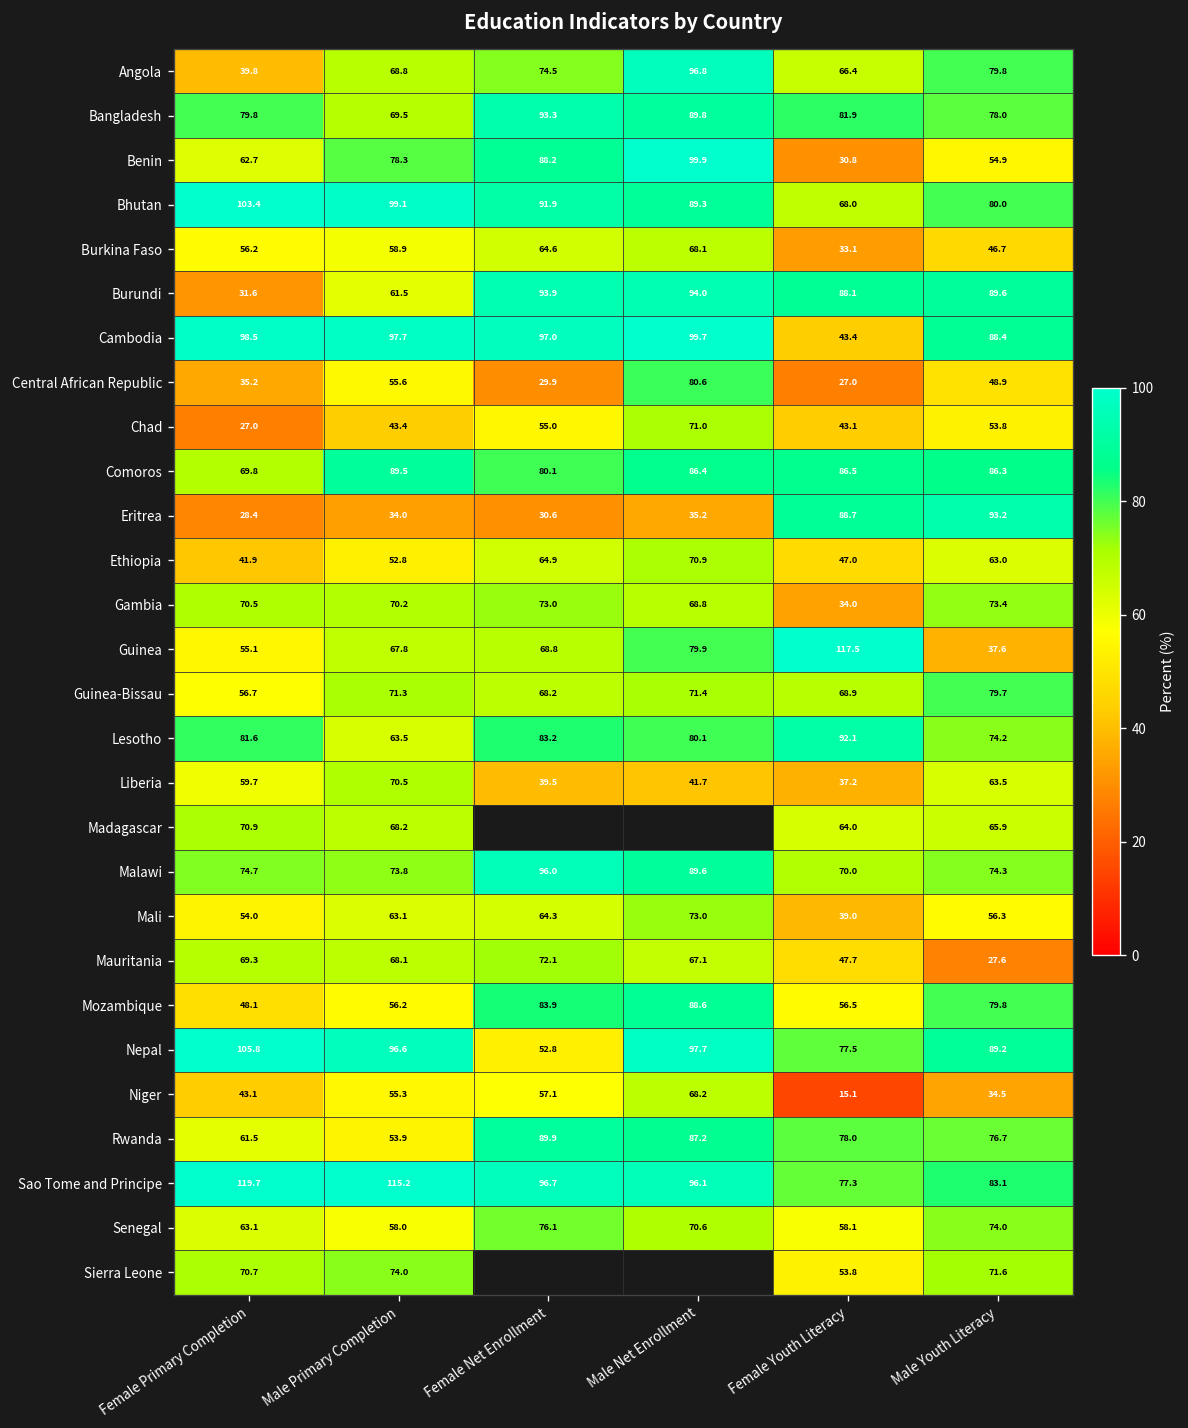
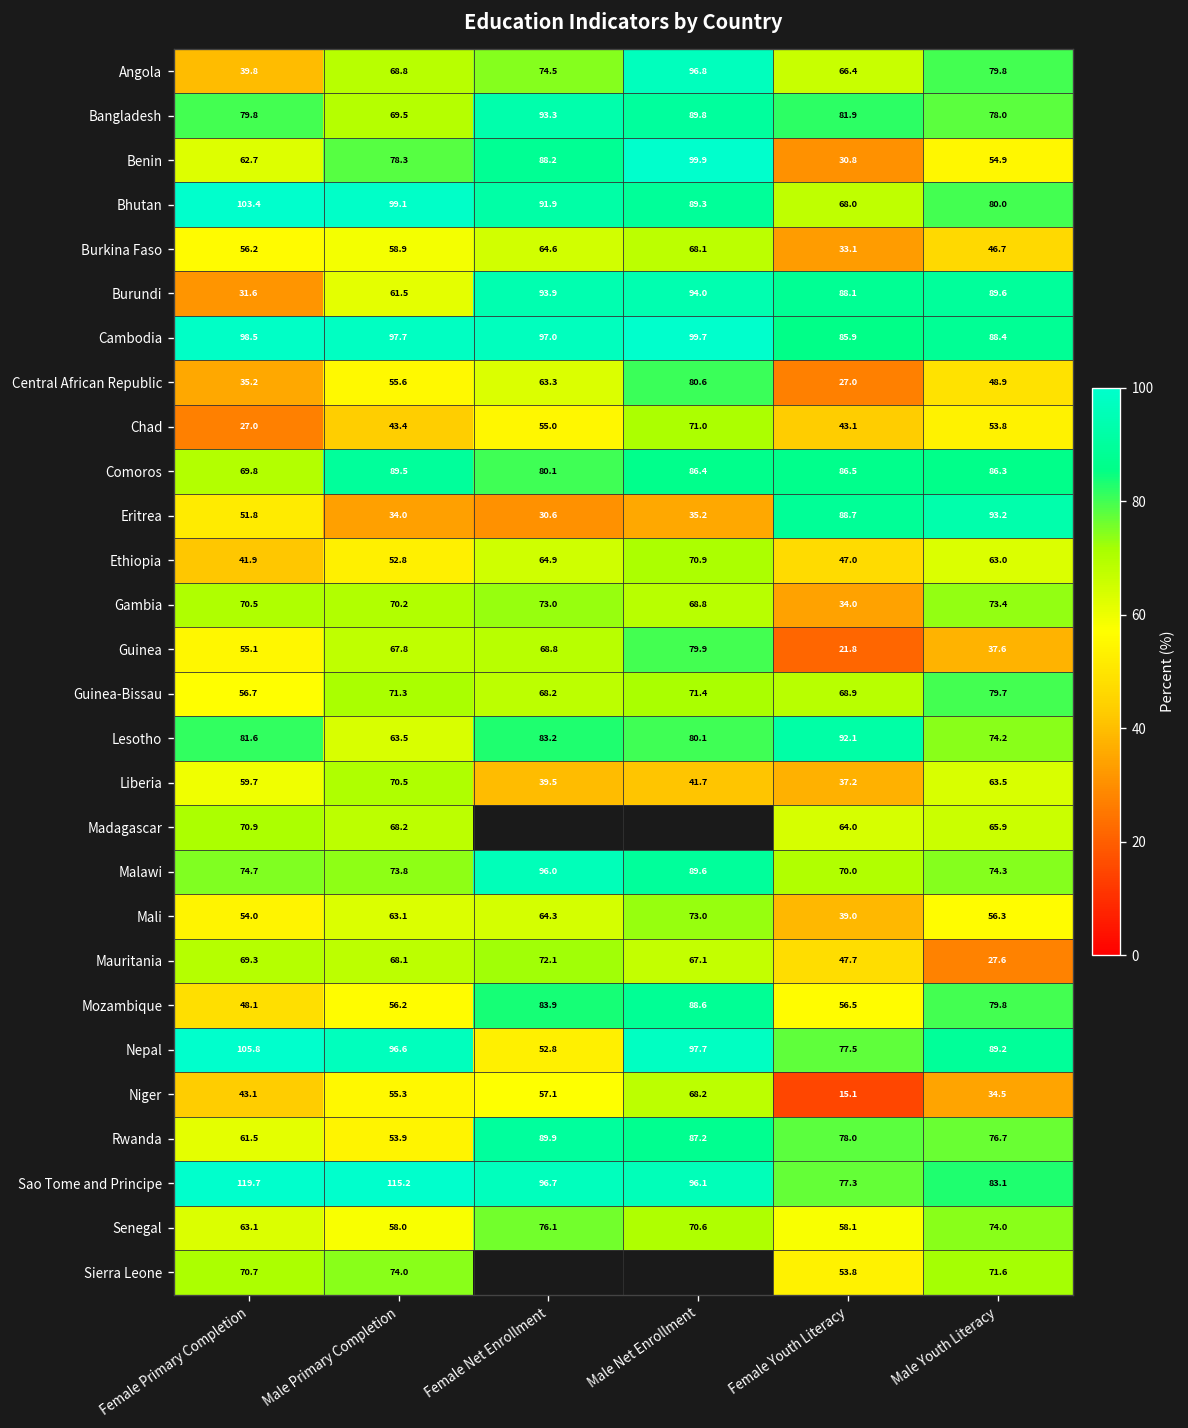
  {
    "Angola": {
      "Female Primary Completion": 39.8,
      "Male Primary Completion": 68.8,
      "Female Net Enrollment": 74.5,
      "Male Net Enrollment": 96.8,
      "Female Youth Literacy": 66.4,
      "Male Youth Literacy": 79.8
    },
    "Bangladesh": {
      "Female Primary Completion": 79.8,
      "Male Primary Completion": 69.5,
      "Female Net Enrollment": 93.3,
      "Male Net Enrollment": 89.8,
      "Female Youth Literacy": 81.9,
      "Male Youth Literacy": 78.0
    },
    "Benin": {
      "Female Primary Completion": 62.7,
      "Male Primary Completion": 78.3,
      "Female Net Enrollment": 88.2,
      "Male Net Enrollment": 99.9,
      "Female Youth Literacy": 30.8,
      "Male Youth Literacy": 54.9
    },
    "Bhutan": {
      "Female Primary Completion": 103.4,
      "Male Primary Completion": 99.1,
      "Female Net Enrollment": 91.9,
      "Male Net Enrollment": 89.3,
      "Female Youth Literacy": 68.0,
      "Male Youth Literacy": 80.0
    },
    "Burkina Faso": {
      "Female Primary Completion": 56.2,
      "Male Primary Completion": 58.9,
      "Female Net Enrollment": 64.6,
      "Male Net Enrollment": 68.1,
      "Female Youth Literacy": 33.1,
      "Male Youth Literacy": 46.7
    },
    "Burundi": {
      "Female Primary Completion": 31.6,
      "Male Primary Completion": 61.5,
      "Female Net Enrollment": 93.9,
      "Male Net Enrollment": 94.0,
      "Female Youth Literacy": 88.1,
      "Male Youth Literacy": 89.6
    },
    "Cambodia": {
      "Female Primary Completion": 98.5,
      "Male Primary Completion": 97.7,
      "Female Net Enrollment": 97.0,
      "Male Net Enrollment": 99.7,
-     "Female Youth Literacy": 43.4,
+     "Female Youth Literacy": 85.9,
      "Male Youth Literacy": 88.4
    },
    "Central African Republic": {
      "Female Primary Completion": 35.2,
      "Male Primary Completion": 55.6,
-     "Female Net Enrollment": 29.9,
+     "Female Net Enrollment": 63.3,
      "Male Net Enrollment": 80.6,
      "Female Youth Literacy": 27.0,
      "Male Youth Literacy": 48.9
    },
    "Chad": {
      "Female Primary Completion": 27.0,
      "Male Primary Completion": 43.4,
      "Female Net Enrollment": 55.0,
      "Male Net Enrollment": 71.0,
      "Female Youth Literacy": 43.1,
      "Male Youth Literacy": 53.8
    },
    "Comoros": {
      "Female Primary Completion": 69.8,
      "Male Primary Completion": 89.5,
      "Female Net Enrollment": 80.1,
      "Male Net Enrollment": 86.4,
      "Female Youth Literacy": 86.5,
      "Male Youth Literacy": 86.3
    },
    "Eritrea": {
-     "Female Primary Completion": 28.4,
+     "Female Primary Completion": 51.8,
      "Male Primary Completion": 34.0,
      "Female Net Enrollment": 30.6,
      "Male Net Enrollment": 35.2,
      "Female Youth Literacy": 88.7,
      "Male Youth Literacy": 93.2
    },
    "Ethiopia": {
      "Female Primary Completion": 41.9,
      "Male Primary Completion": 52.8,
      "Female Net Enrollment": 64.9,
      "Male Net Enrollment": 70.9,
      "Female Youth Literacy": 47.0,
      "Male Youth Literacy": 63.0
    },
    "Gambia": {
      "Female Primary Completion": 70.5,
      "Male Primary Completion": 70.2,
      "Female Net Enrollment": 73.0,
      "Male Net Enrollment": 68.8,
      "Female Youth Literacy": 34.0,
      "Male Youth Literacy": 73.4
    },
    "Guinea": {
      "Female Primary Completion": 55.1,
      "Male Primary Completion": 67.8,
      "Female Net Enrollment": 68.8,
      "Male Net Enrollment": 79.9,
-     "Female Youth Literacy": 117.5,
+     "Female Youth Literacy": 21.8,
      "Male Youth Literacy": 37.6
    },
    "Guinea-Bissau": {
      "Female Primary Completion": 56.7,
      "Male Primary Completion": 71.3,
      "Female Net Enrollment": 68.2,
      "Male Net Enrollment": 71.4,
      "Female Youth Literacy": 68.9,
      "Male Youth Literacy": 79.7
    },
    "Lesotho": {
      "Female Primary Completion": 81.6,
      "Male Primary Completion": 63.5,
      "Female Net Enrollment": 83.2,
      "Male Net Enrollment": 80.1,
      "Female Youth Literacy": 92.1,
      "Male Youth Literacy": 74.2
    },
    "Liberia": {
      "Female Primary Completion": 59.7,
      "Male Primary Completion": 70.5,
      "Female Net Enrollment": 39.5,
      "Male Net Enrollment": 41.7,
      "Female Youth Literacy": 37.2,
      "Male Youth Literacy": 63.5
    },
    "Madagascar": {
      "Female Primary Completion": 70.9,
      "Male Primary Completion": 68.2,
      "Female Youth Literacy": 64.0,
      "Male Youth Literacy": 65.9
    },
    "Malawi": {
      "Female Primary Completion": 74.7,
      "Male Primary Completion": 73.8,
      "Female Net Enrollment": 96.0,
      "Male Net Enrollment": 89.6,
      "Female Youth Literacy": 70.0,
      "Male Youth Literacy": 74.3
    },
    "Mali": {
      "Female Primary Completion": 54.0,
      "Male Primary Completion": 63.1,
      "Female Net Enrollment": 64.3,
      "Male Net Enrollment": 73.0,
      "Female Youth Literacy": 39.0,
      "Male Youth Literacy": 56.3
    },
    "Mauritania": {
      "Female Primary Completion": 69.3,
      "Male Primary Completion": 68.1,
      "Female Net Enrollment": 72.1,
      "Male Net Enrollment": 67.1,
      "Female Youth Literacy": 47.7,
      "Male Youth Literacy": 27.6
    },
    "Mozambique": {
      "Female Primary Completion": 48.1,
      "Male Primary Completion": 56.2,
      "Female Net Enrollment": 83.9,
      "Male Net Enrollment": 88.6,
      "Female Youth Literacy": 56.5,
      "Male Youth Literacy": 79.8
    },
    "Nepal": {
      "Female Primary Completion": 105.8,
      "Male Primary Completion": 96.6,
      "Female Net Enrollment": 52.8,
      "Male Net Enrollment": 97.7,
      "Female Youth Literacy": 77.5,
      "Male Youth Literacy": 89.2
    },
    "Niger": {
      "Female Primary Completion": 43.1,
      "Male Primary Completion": 55.3,
      "Female Net Enrollment": 57.1,
      "Male Net Enrollment": 68.2,
      "Female Youth Literacy": 15.1,
      "Male Youth Literacy": 34.5
    },
    "Rwanda": {
      "Female Primary Completion": 61.5,
      "Male Primary Completion": 53.9,
      "Female Net Enrollment": 89.9,
      "Male Net Enrollment": 87.2,
      "Female Youth Literacy": 78.0,
      "Male Youth Literacy": 76.7
    },
    "Sao Tome and Principe": {
      "Female Primary Completion": 119.7,
      "Male Primary Completion": 115.2,
      "Female Net Enrollment": 96.7,
      "Male Net Enrollment": 96.1,
      "Female Youth Literacy": 77.3,
      "Male Youth Literacy": 83.1
    },
    "Senegal": {
      "Female Primary Completion": 63.1,
      "Male Primary Completion": 58.0,
      "Female Net Enrollment": 76.1,
      "Male Net Enrollment": 70.6,
      "Female Youth Literacy": 58.1,
      "Male Youth Literacy": 74.0
    },
    "Sierra Leone": {
      "Female Primary Completion": 70.7,
      "Male Primary Completion": 74.0,
      "Female Youth Literacy": 53.8,
      "Male Youth Literacy": 71.6
    }
  }
